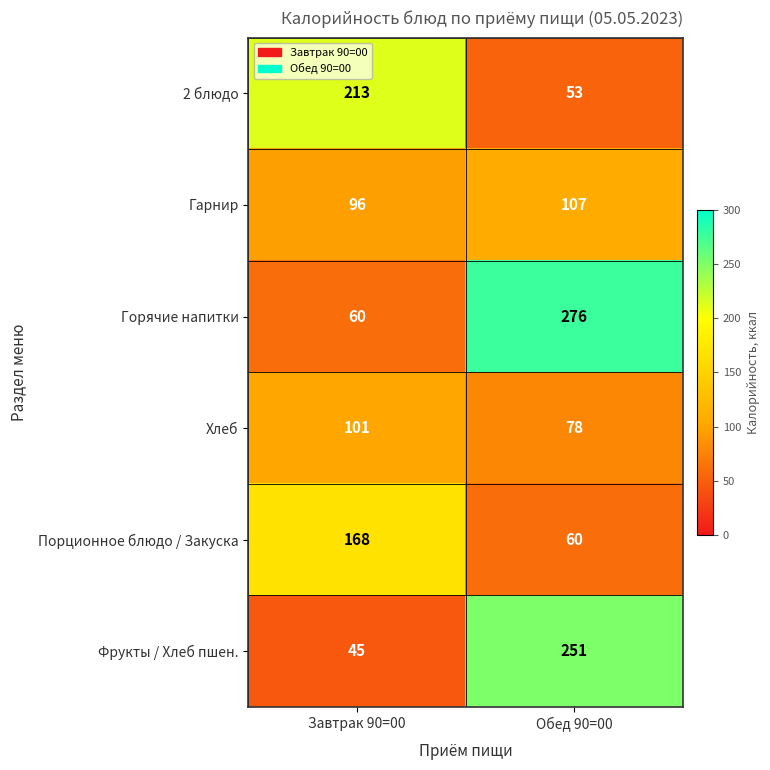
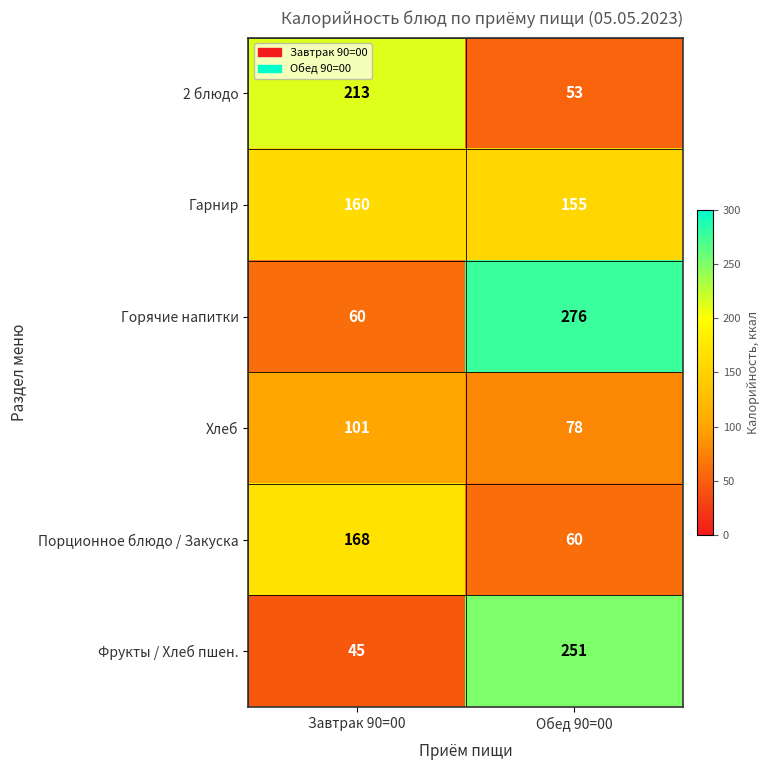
  {
    "2 блюдо": {
      "Завтрак 90=00": 213,
      "Обед 90=00": 53
    },
    "Гарнир": {
-     "Завтрак 90=00": 96,
-     "Обед 90=00": 107
+     "Завтрак 90=00": 160,
+     "Обед 90=00": 155
    },
    "Горячие напитки": {
      "Завтрак 90=00": 60,
      "Обед 90=00": 276
    },
    "Хлеб": {
      "Завтрак 90=00": 101,
      "Обед 90=00": 78
    },
    "Порционное блюдо / Закуска": {
      "Завтрак 90=00": 168,
      "Обед 90=00": 60
    },
    "Фрукты / Хлеб пшен.": {
      "Завтрак 90=00": 45,
      "Обед 90=00": 251
    }
  }
